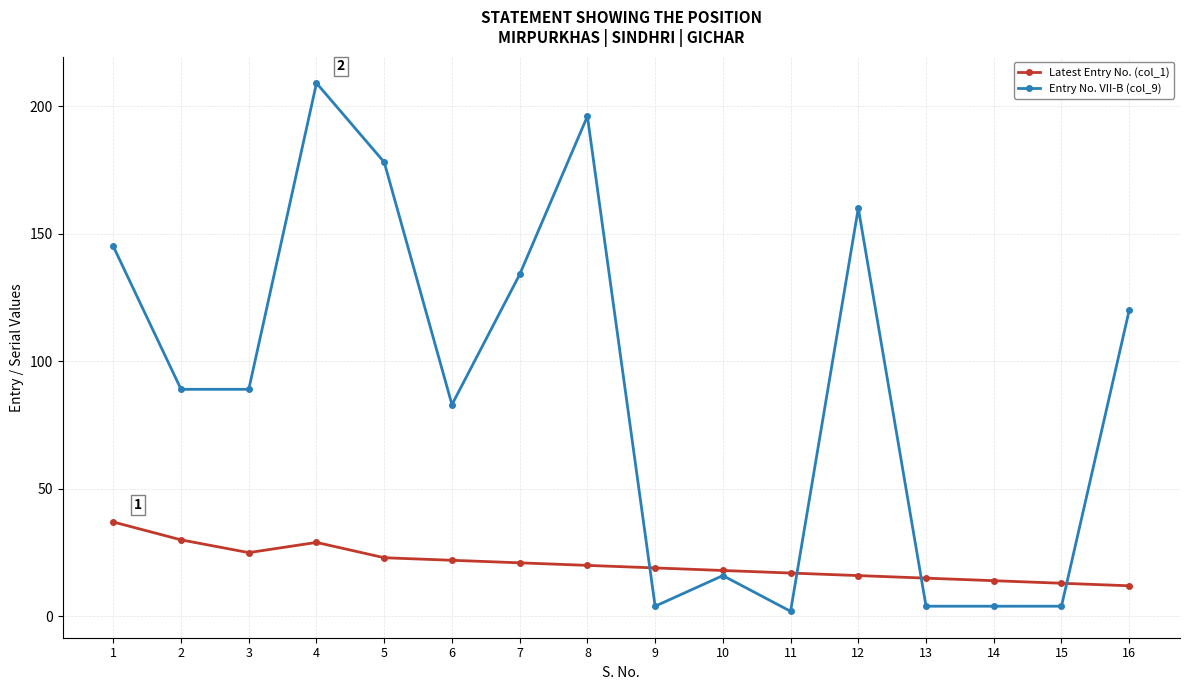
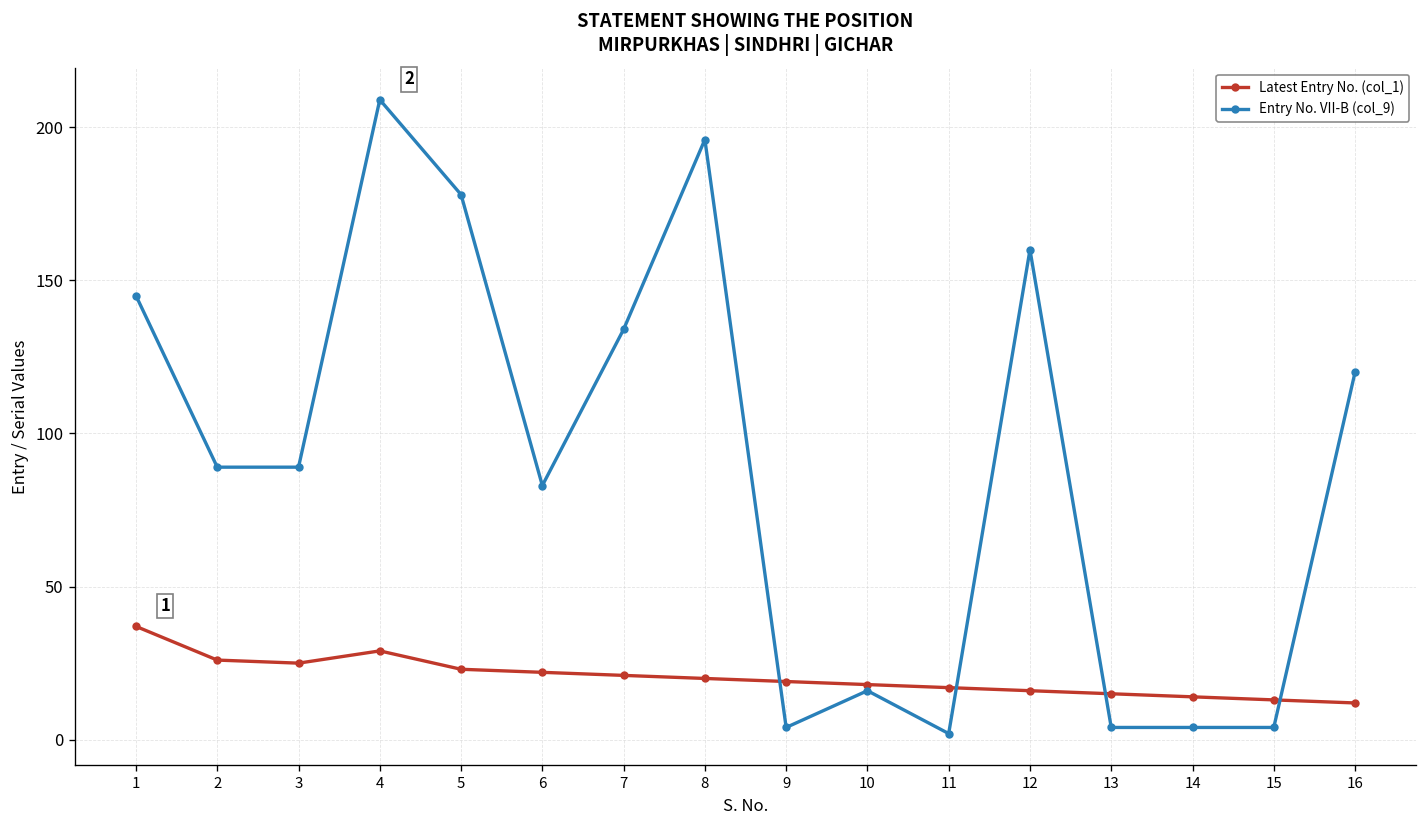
  {
    "Latest Entry No. (col_1)": {
-     "2": 30,
+     "2": 26,
      "3": 25,
      "4": 29,
      "5": 23,
      "6": 22,
      "7": 21,
      "8": 20,
      "9": 19,
      "10": 18,
      "11": 17,
      "12": 16,
      "13": 15,
      "14": 14,
      "15": 13,
      "16": 12
    },
    "Entry No. VII-B (col_9)": {
      "1": 145,
      "2": 89,
      "3": 89,
      "5": 178,
      "6": 83,
      "7": 134,
      "8": 196,
      "9": 4,
      "10": 16,
      "11": 2,
      "12": 160,
      "13": 4,
      "14": 4,
      "15": 4,
      "16": 120
    }
  }
